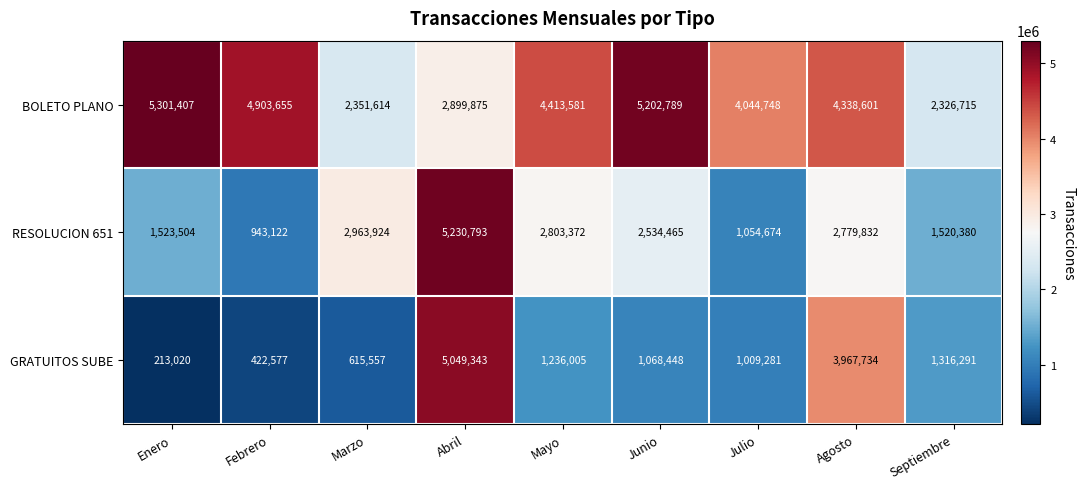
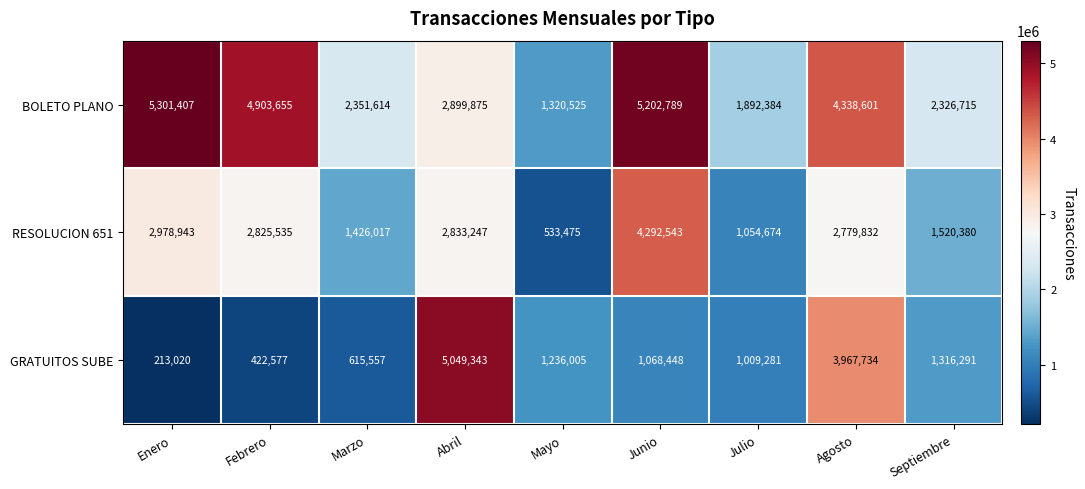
  {
    "BOLETO PLANO": {
      "Enero": "5,301,407",
      "Febrero": "4,903,655",
      "Marzo": "2,351,614",
      "Abril": "2,899,875",
-     "Mayo": "4,413,581",
+     "Mayo": "1,320,525",
      "Junio": "5,202,789",
-     "Julio": "4,044,748",
+     "Julio": "1,892,384",
      "Agosto": "4,338,601",
      "Septiembre": "2,326,715"
    },
    "RESOLUCION 651": {
-     "Enero": "1,523,504",
-     "Febrero": "943,122",
-     "Marzo": "2,963,924",
-     "Abril": "5,230,793",
-     "Mayo": "2,803,372",
-     "Junio": "2,534,465",
+     "Enero": "2,978,943",
+     "Febrero": "2,825,535",
+     "Marzo": "1,426,017",
+     "Abril": "2,833,247",
+     "Mayo": "533,475",
+     "Junio": "4,292,543",
      "Julio": "1,054,674",
      "Agosto": "2,779,832",
      "Septiembre": "1,520,380"
    },
    "GRATUITOS SUBE": {
      "Enero": "213,020",
      "Febrero": "422,577",
      "Marzo": "615,557",
      "Abril": "5,049,343",
      "Mayo": "1,236,005",
      "Junio": "1,068,448",
      "Julio": "1,009,281",
      "Agosto": "3,967,734",
      "Septiembre": "1,316,291"
    }
  }
